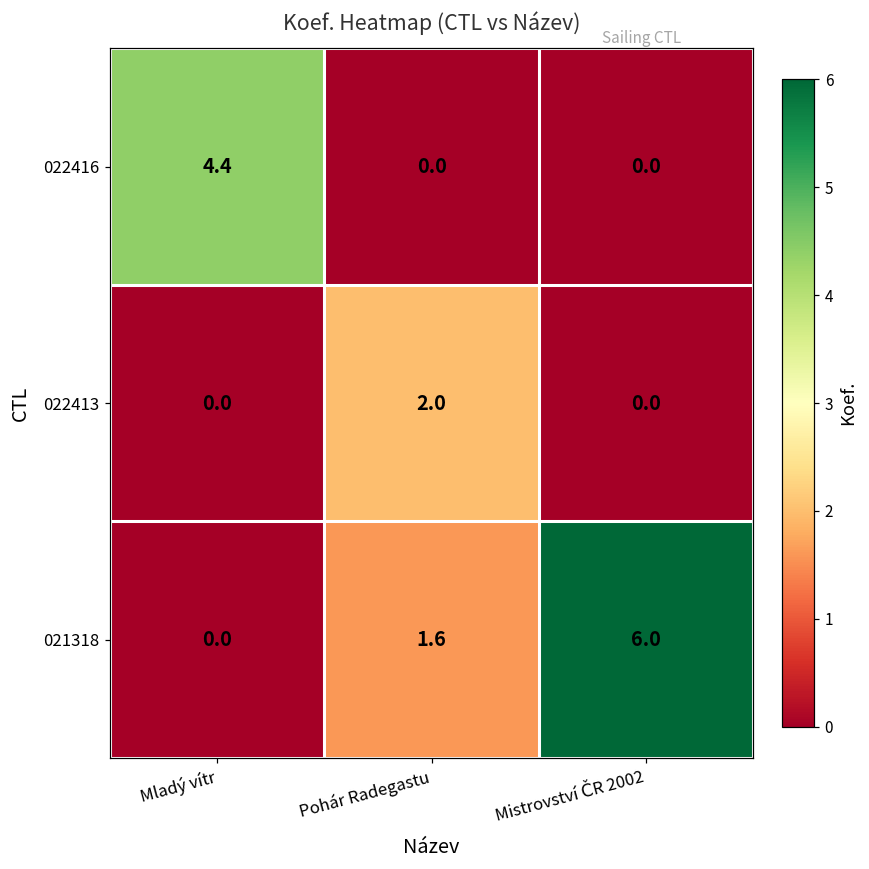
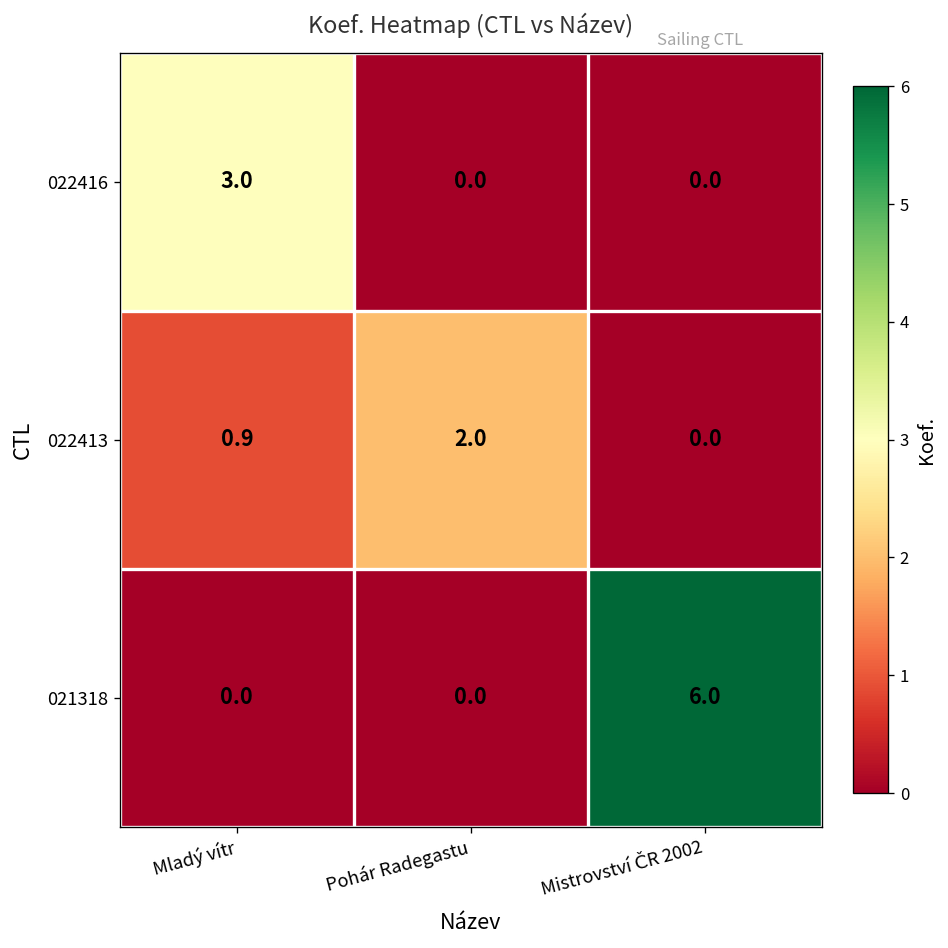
  {
    "022416": {
-     "Mladý vítr": 4.4,
+     "Mladý vítr": 3.0,
      "Pohár Radegastu": 0.0,
      "Mistrovství ČR 2002": 0.0
    },
    "022413": {
-     "Mladý vítr": 0.0,
+     "Mladý vítr": 0.9,
      "Pohár Radegastu": 2.0,
      "Mistrovství ČR 2002": 0.0
    },
    "021318": {
      "Mladý vítr": 0.0,
-     "Pohár Radegastu": 1.6,
+     "Pohár Radegastu": 0.0,
      "Mistrovství ČR 2002": 6.0
    }
  }
